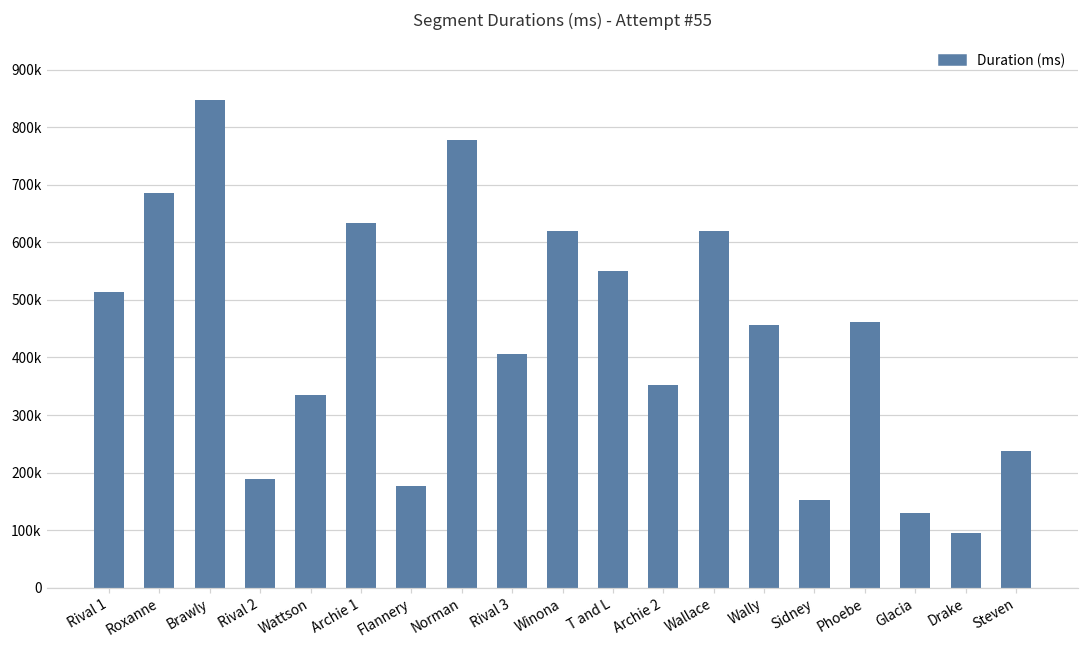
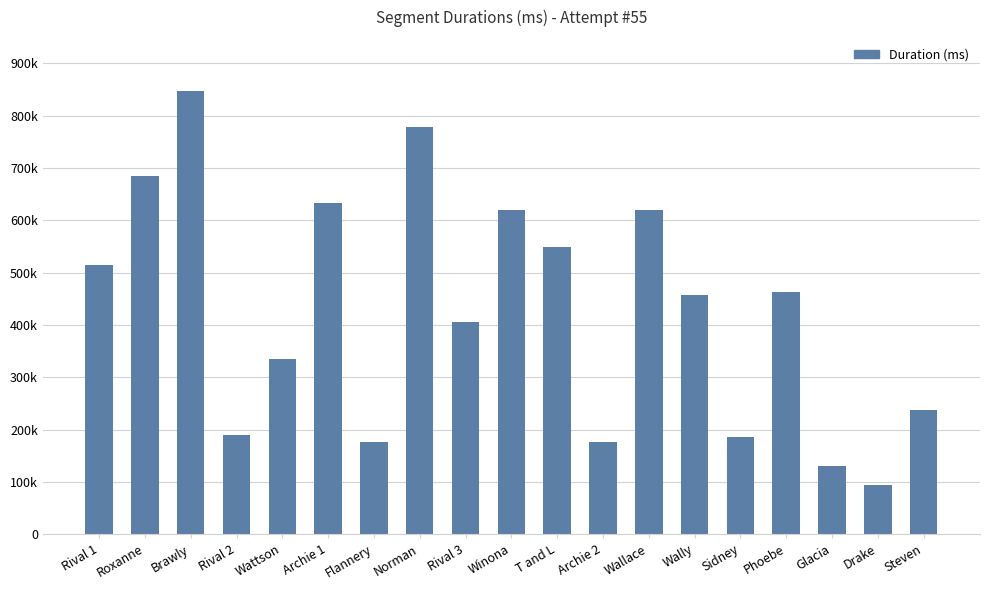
  {
    "Rival 1": 510000,
    "Roxanne": 690000,
    "Brawly": 850000,
    "Rival 2": 190000,
    "Wattson": 330000,
    "Archie 1": 630000,
    "Flannery": 180000,
    "Norman": 780000,
    "Rival 3": 410000,
    "Winona": 620000,
    "T and L": 550000,
-   "Archie 2": 350000,
+   "Archie 2": 180000,
    "Wallace": 620000,
    "Wally": 460000,
-   "Sidney": 150000,
+   "Sidney": 190000,
    "Phoebe": 460000,
    "Glacia": 130000,
    "Drake": 90000,
    "Steven": 240000
  }
